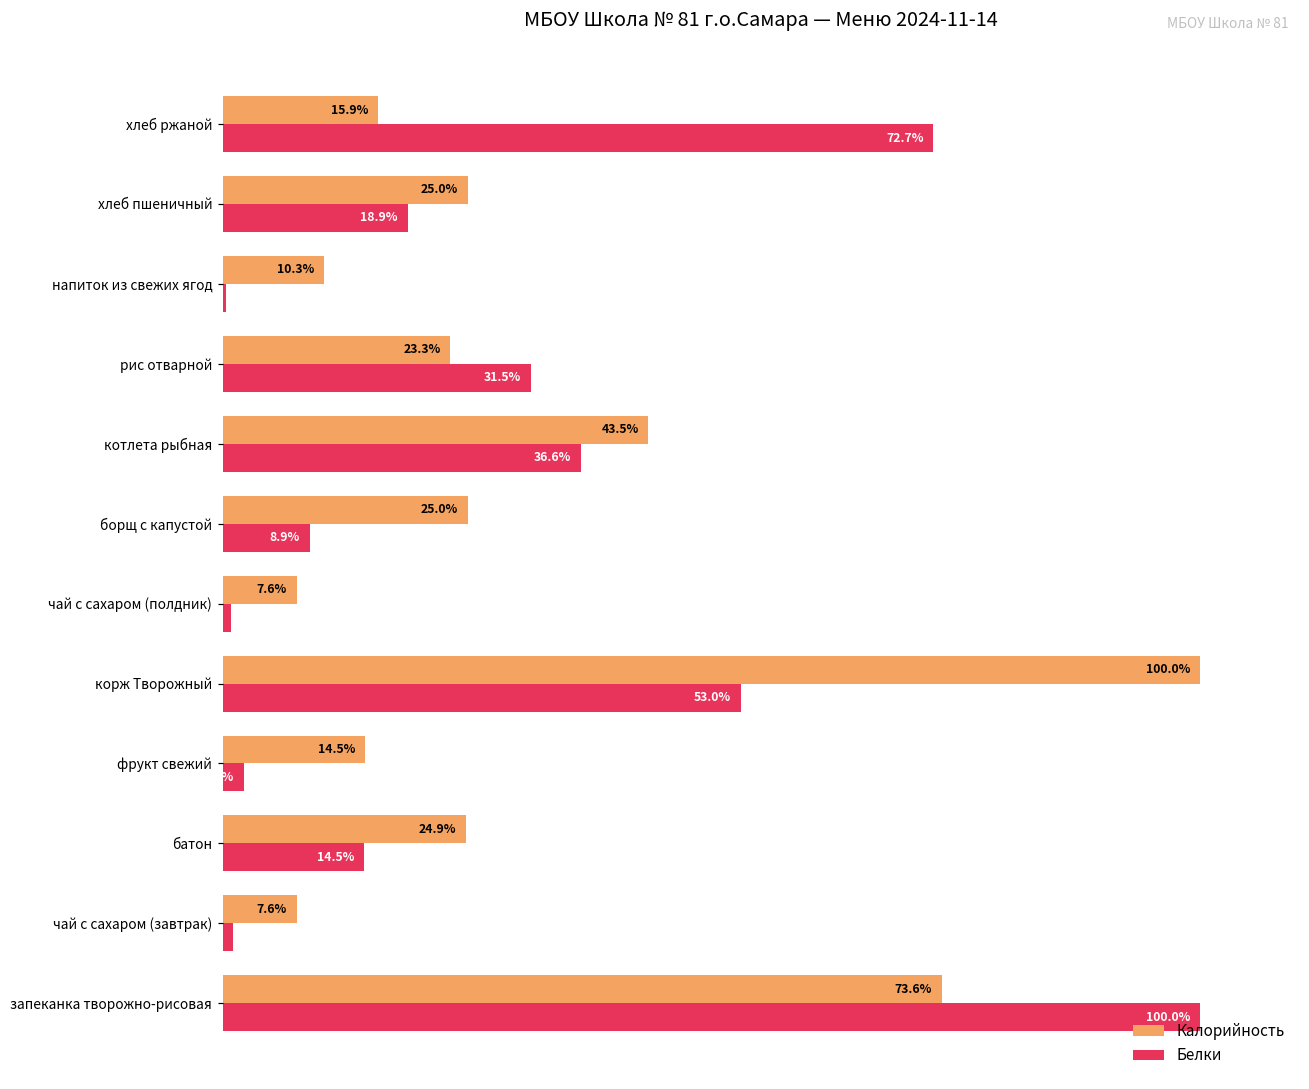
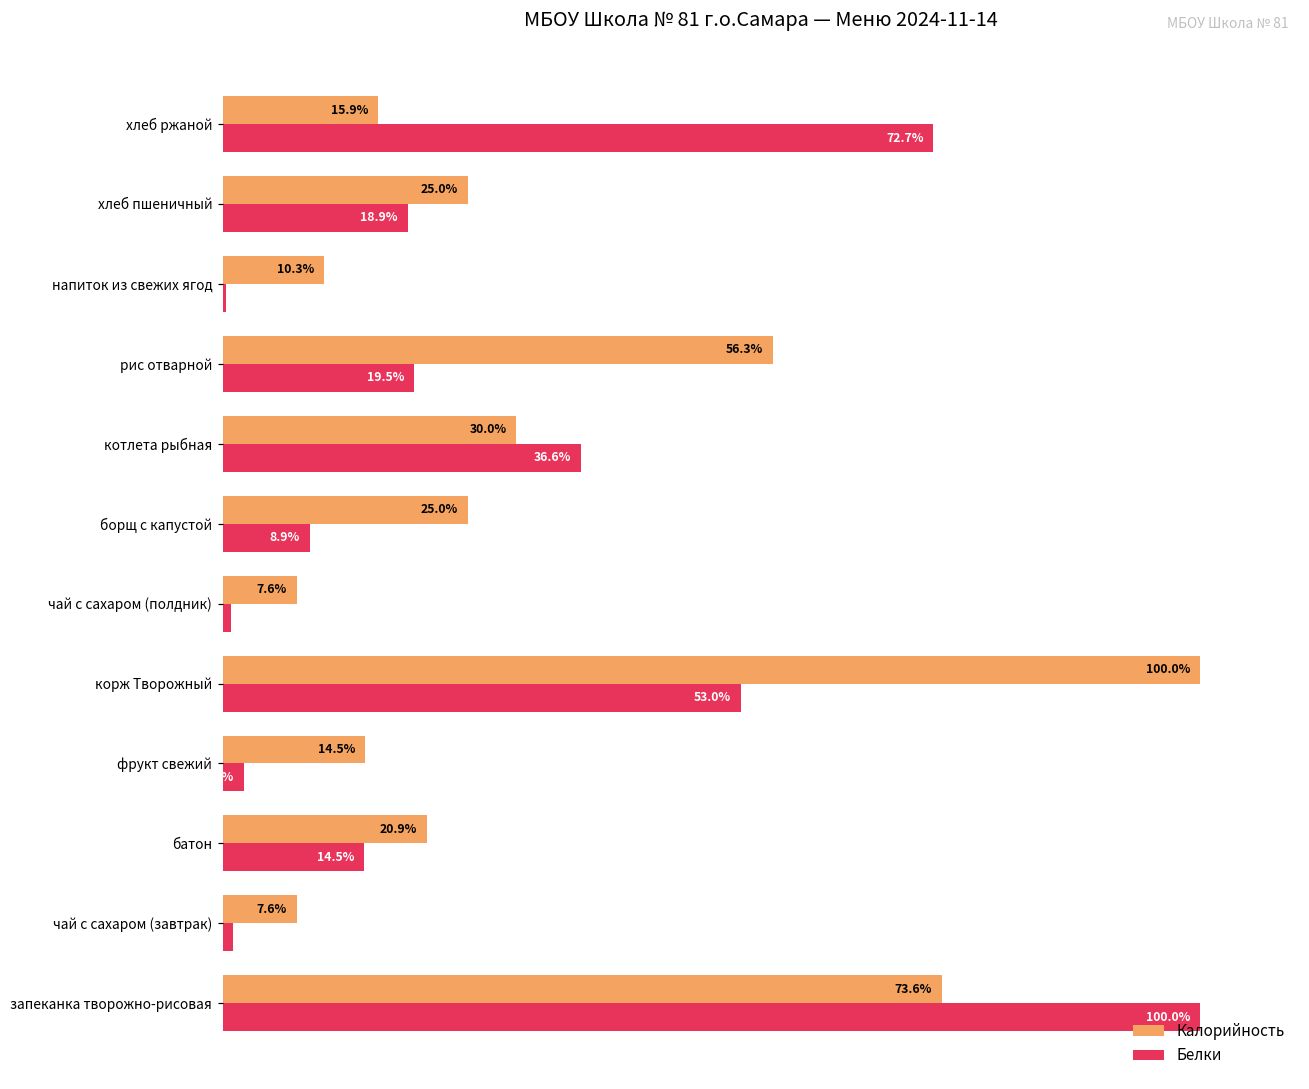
  {
    "Калорийность": {
      "хлеб ржаной": "15.9%",
      "хлеб пшеничный": "25.0%",
      "напиток из свежих ягод": "10.3%",
-     "рис отварной": "23.3%",
-     "котлета рыбная": "43.5%",
+     "рис отварной": "56.3%",
+     "котлета рыбная": "30.0%",
      "борщ с капустой": "25.0%",
      "чай с сахаром (полдник)": "7.6%",
      "корж Творожный": "100.0%",
      "фрукт свежий": "14.5%",
-     "батон": "24.9%",
+     "батон": "20.9%",
      "чай с сахаром (завтрак)": "7.6%",
      "запеканка творожно-рисовая": "73.6%"
    },
    "Белки": {
      "хлеб ржаной": "72.7%",
      "хлеб пшеничный": "18.9%",
-     "рис отварной": "31.5%",
+     "рис отварной": "19.5%",
      "котлета рыбная": "36.6%",
      "борщ с капустой": "8.9%",
      "корж Творожный": "53.0%",
      "батон": "14.5%",
      "запеканка творожно-рисовая": "100.0%"
    }
  }
